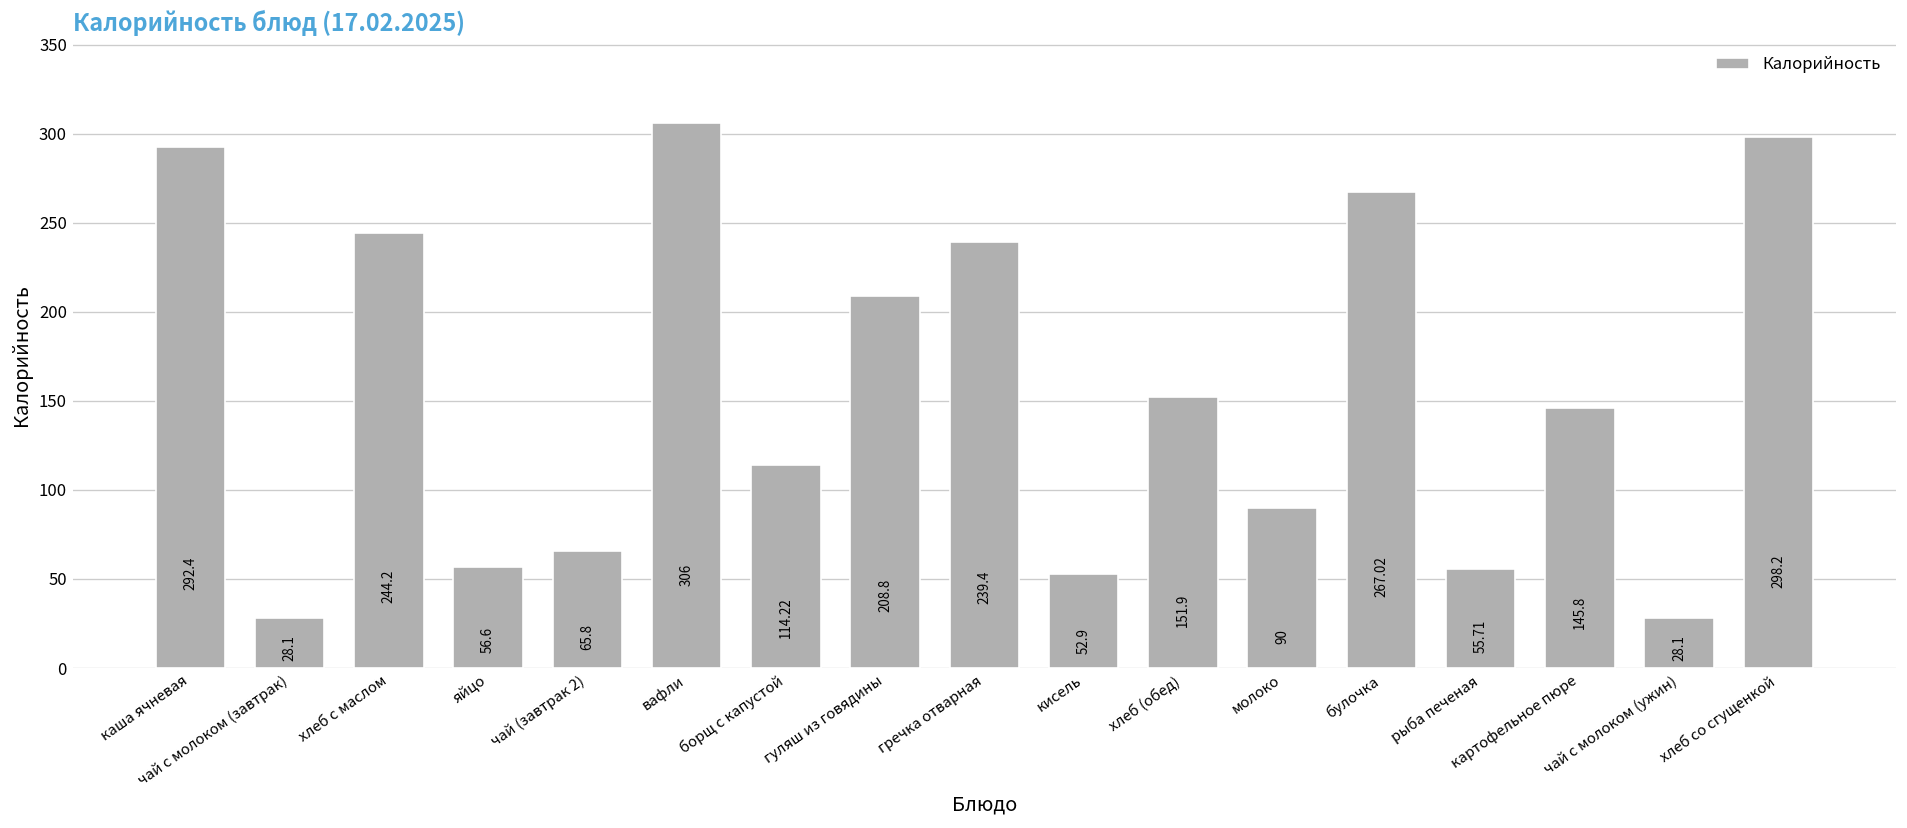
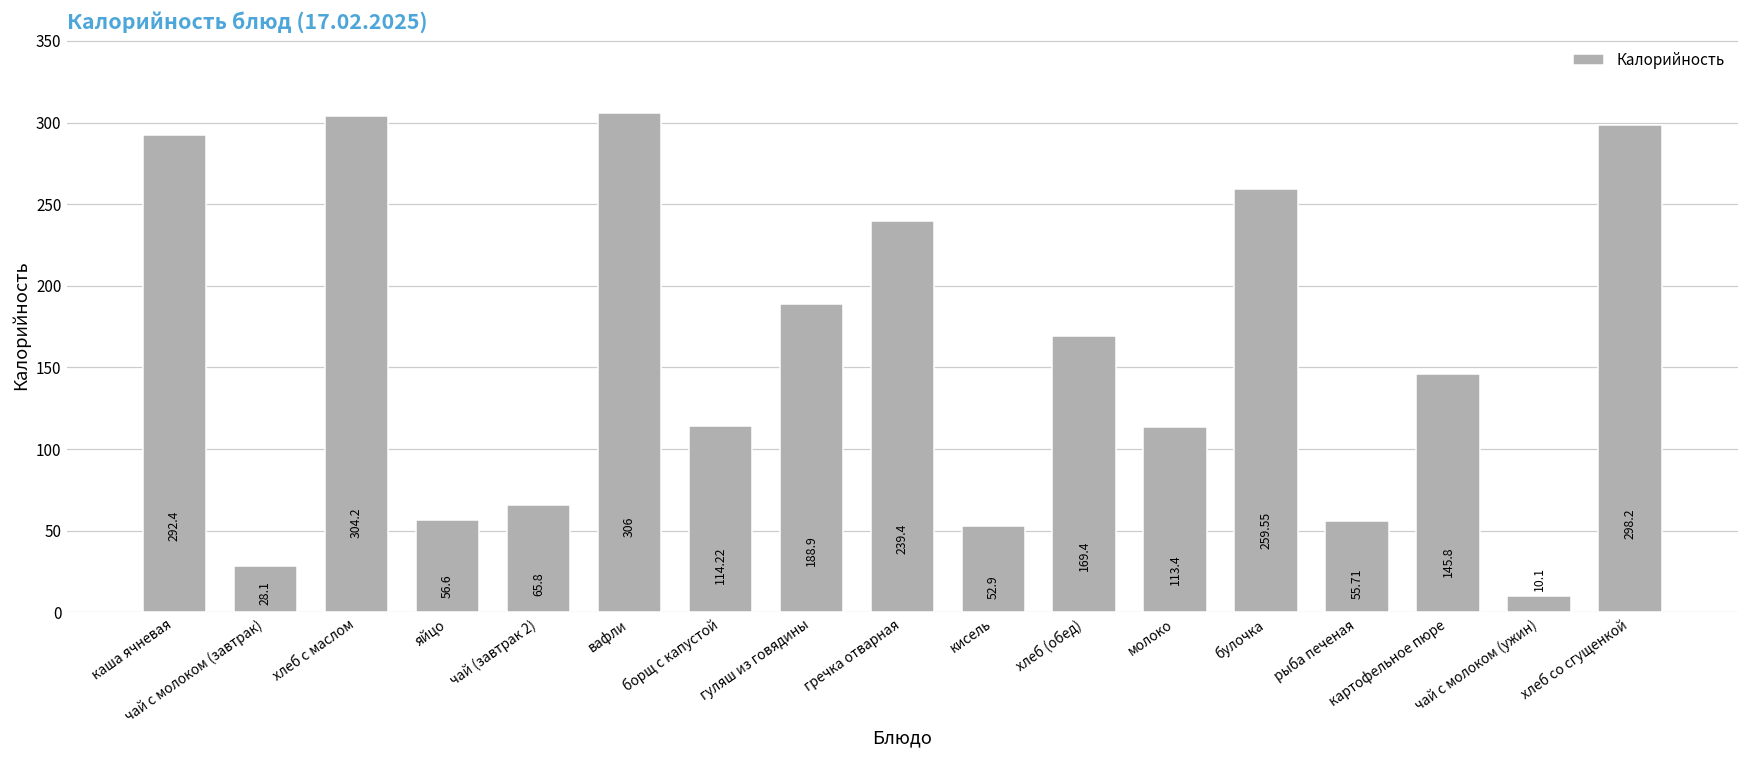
  {
    "каша ячневая": 292.4,
    "чай с молоком (завтрак)": 28.1,
-   "хлеб с маслом": 244.2,
+   "хлеб с маслом": 304.2,
    "яйцо": 56.6,
    "чай (завтрак 2)": 65.8,
    "вафли": 306,
    "борщ с капустой": 114.22,
-   "гуляш из говядины": 208.8,
+   "гуляш из говядины": 188.9,
    "гречка отварная": 239.4,
    "кисель": 52.9,
-   "хлеб (обед)": 151.9,
-   "молоко": 90,
-   "булочка": 267.02,
+   "хлеб (обед)": 169.4,
+   "молоко": 113.4,
+   "булочка": 259.55,
    "рыба печеная": 55.71,
    "картофельное пюре": 145.8,
-   "чай с молоком (ужин)": 28.1,
+   "чай с молоком (ужин)": 10.1,
    "хлеб со сгущенкой": 298.2
  }
